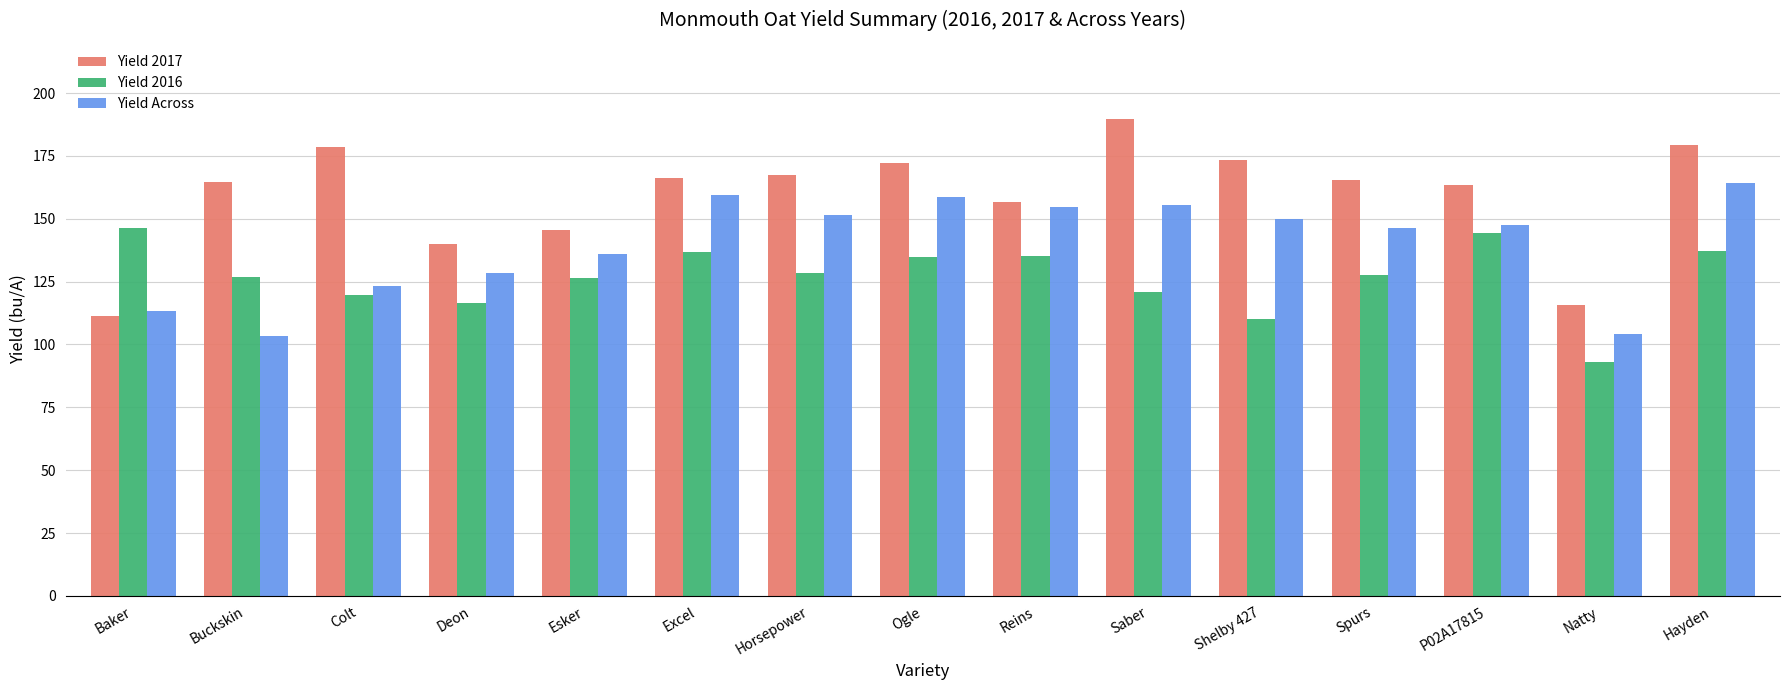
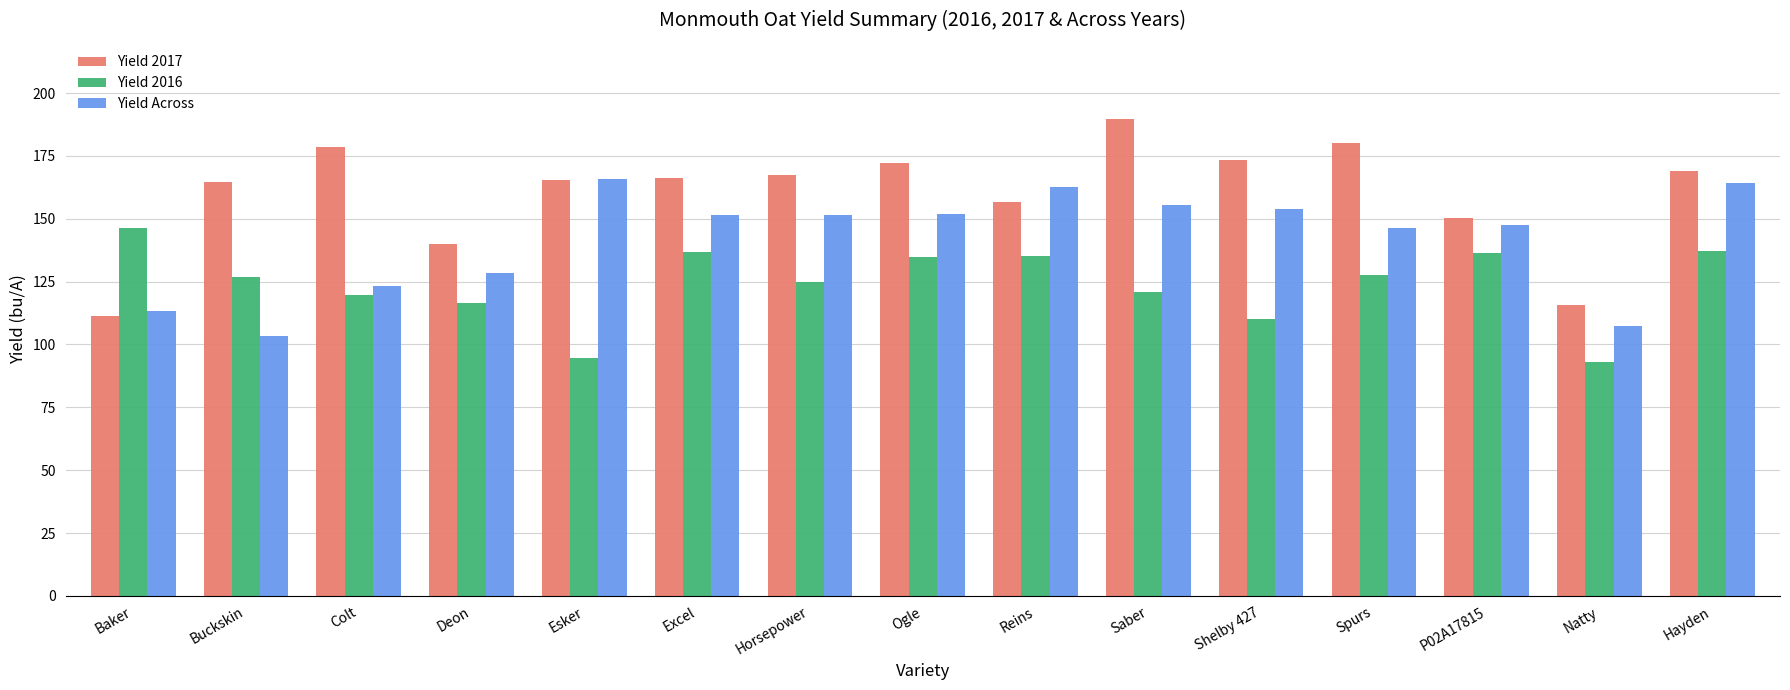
  {
    "Yield 2017": {
      "Baker": 111,
      "Buckskin": 165,
      "Colt": 178,
      "Deon": 140,
-     "Esker": 146,
+     "Esker": 165,
      "Excel": 166,
      "Horsepower": 168,
      "Ogle": 172,
      "Reins": 157,
      "Saber": 190,
      "Shelby 427": 173,
-     "Spurs": 165,
-     "P02A17815": 163,
+     "Spurs": 180,
+     "P02A17815": 150,
      "Natty": 116,
-     "Hayden": 179
+     "Hayden": 169
    },
    "Yield 2016": {
      "Baker": 146,
      "Buckskin": 127,
      "Colt": 120,
      "Deon": 117,
-     "Esker": 126,
+     "Esker": 95,
      "Excel": 137,
-     "Horsepower": 129,
+     "Horsepower": 125,
      "Ogle": 135,
      "Reins": 135,
      "Saber": 121,
      "Shelby 427": 110,
      "Spurs": 128,
-     "P02A17815": 145,
+     "P02A17815": 136,
      "Natty": 93,
      "Hayden": 137
    },
    "Yield Across": {
      "Baker": 114,
      "Buckskin": 103,
      "Colt": 123,
      "Deon": 128,
-     "Esker": 136,
-     "Excel": 160,
+     "Esker": 166,
+     "Excel": 151,
      "Horsepower": 152,
-     "Ogle": 159,
-     "Reins": 155,
+     "Ogle": 152,
+     "Reins": 163,
      "Saber": 155,
-     "Shelby 427": 150,
+     "Shelby 427": 154,
      "Spurs": 146,
      "P02A17815": 147,
-     "Natty": 104,
+     "Natty": 107,
      "Hayden": 164
    }
  }
